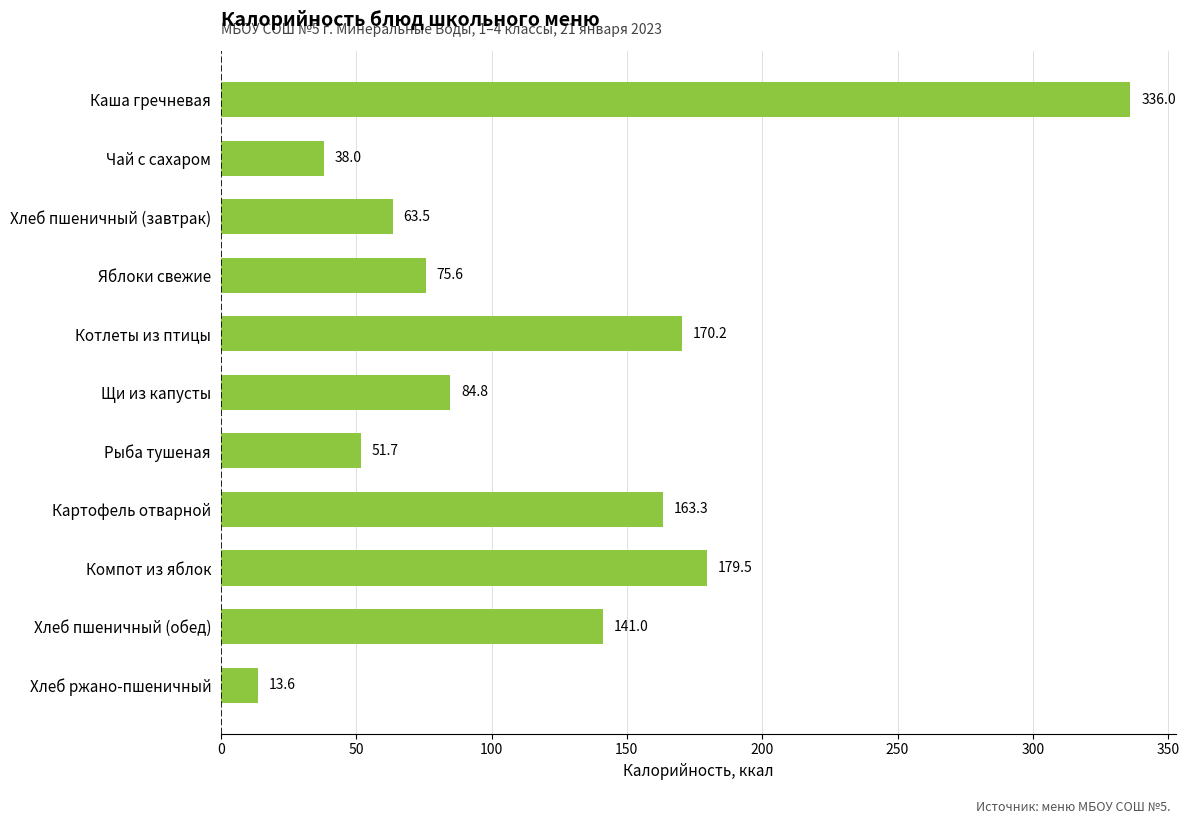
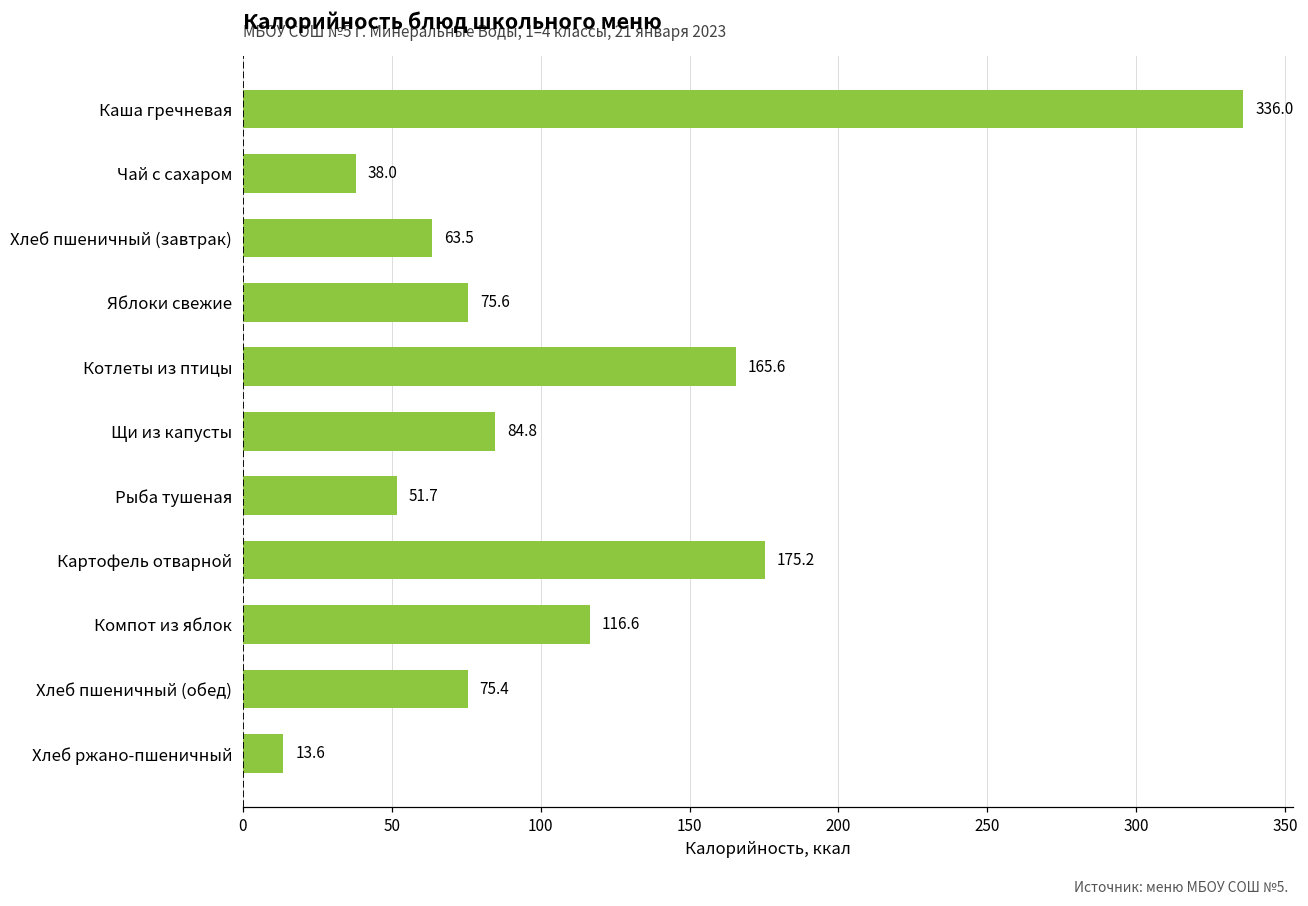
  {
    "Каша гречневая": 336.0,
    "Чай с сахаром": 38.0,
    "Хлеб пшеничный (завтрак)": 63.5,
    "Яблоки свежие": 75.6,
-   "Котлеты из птицы": 170.2,
+   "Котлеты из птицы": 165.6,
    "Щи из капусты": 84.8,
    "Рыба тушеная": 51.7,
-   "Картофель отварной": 163.3,
-   "Компот из яблок": 179.5,
-   "Хлеб пшеничный (обед)": 141.0,
+   "Картофель отварной": 175.2,
+   "Компот из яблок": 116.6,
+   "Хлеб пшеничный (обед)": 75.4,
    "Хлеб ржано-пшеничный": 13.6
  }
